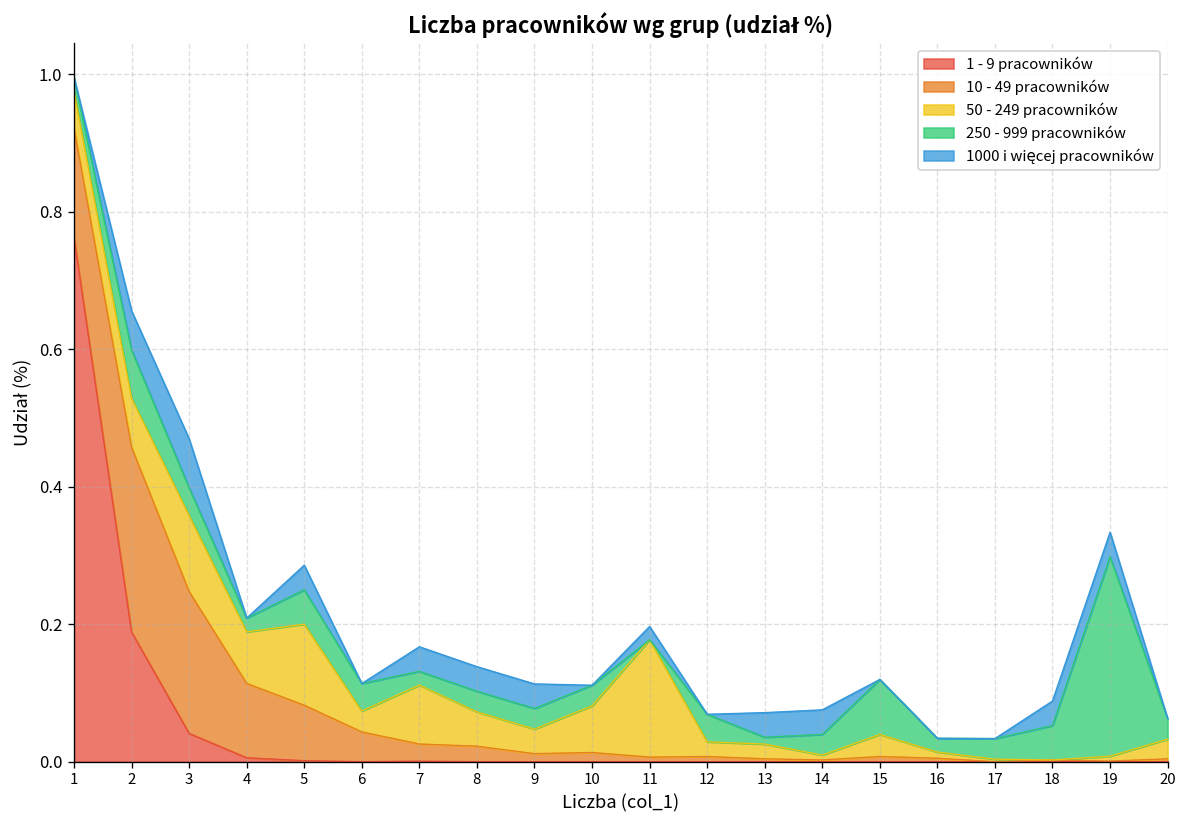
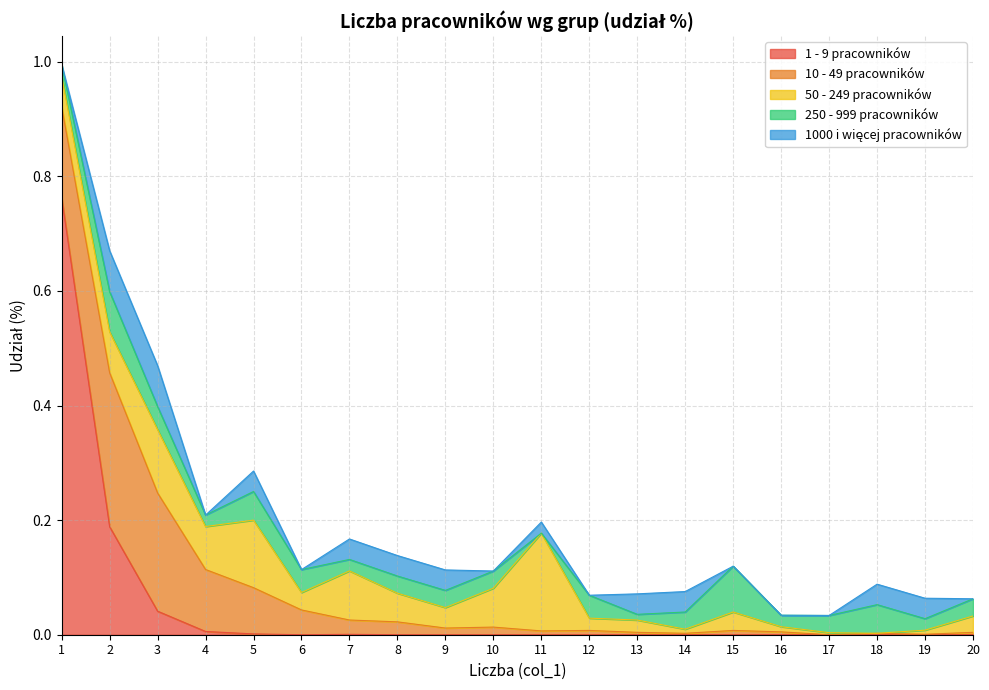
  {
    "50 - 249 pracowników": {
      "1": 0.05,
      "2": 0.07,
      "3": 0.11,
      "4": 0.07,
      "5": 0.12,
      "6": 0.03,
      "7": 0.09,
      "8": 0.05,
      "9": 0.04,
      "10": 0.07,
      "12": 0.02,
      "13": 0.02,
      "14": 0.01,
      "15": 0.03,
      "16": 0.01,
      "19": 0.01,
      "20": 0.03
    },
    "250 - 999 pracowników": {
      "2": 0.07,
      "3": 0.04,
      "5": 0.05,
      "7": 0.02,
      "8": 0.03,
      "9": 0.03,
      "13": 0.01,
      "14": 0.03,
      "18": 0.05,
-     "19": 0.29
+     "19": 0.02
    },
    "1000 i więcej pracowników": {
-     "2": 0.06,
+     "2": 0.07,
      "3": 0.07,
      "5": 0.04,
      "7": 0.04,
      "8": 0.04,
      "9": 0.04,
      "11": 0.02,
      "13": 0.04,
      "14": 0.04,
      "18": 0.04,
      "19": 0.04
    }
  }
